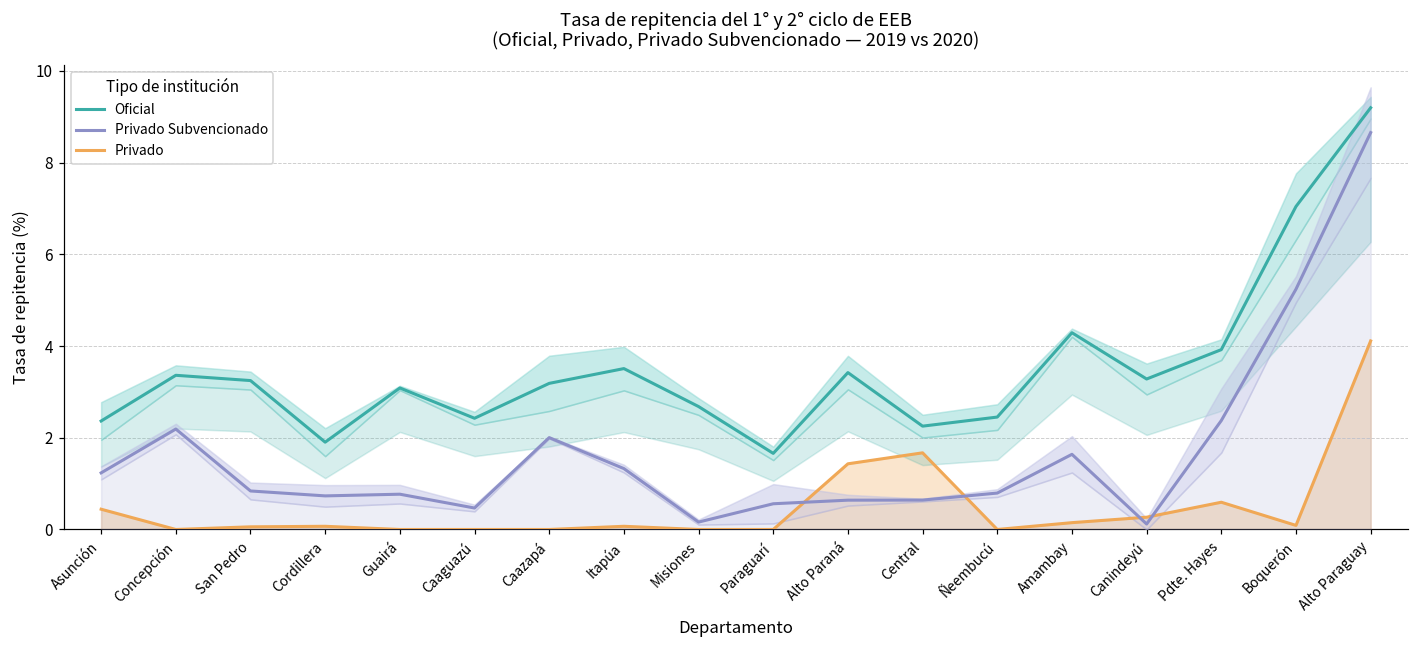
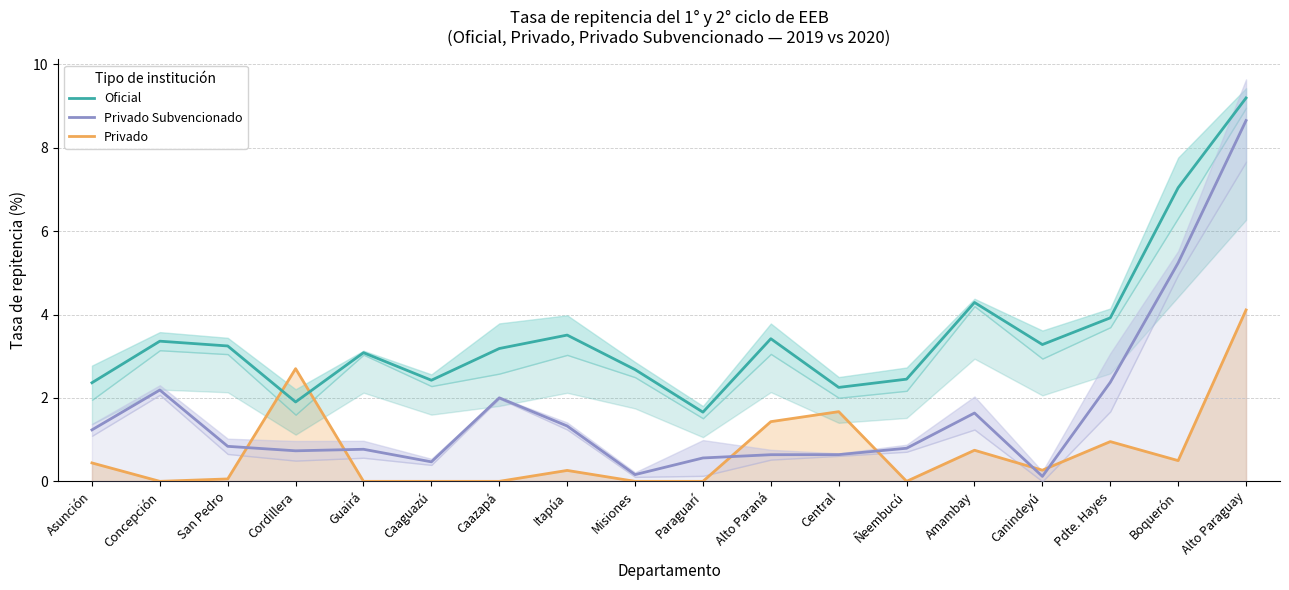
  {
    "Privado": {
      "Asunción": 0.4,
      "Concepción": 0.0,
      "San Pedro": 0.1,
-     "Cordillera": 0.1,
+     "Cordillera": 2.7,
      "Guairá": 0.0,
      "Caaguazú": 0.0,
      "Caazapá": 0.0,
-     "Itapúa": 0.1,
+     "Itapúa": 0.3,
      "Misiones": 0.0,
      "Paraguarí": 0.0,
      "Alto Paraná": 1.4,
      "Central": 1.7,
      "Ñeembucú": 0.0,
-     "Amambay": 0.1,
-     "Pdte. Hayes": 0.6,
-     "Boquerón": 0.1,
+     "Amambay": 0.7,
+     "Pdte. Hayes": 1.0,
+     "Boquerón": 0.5,
      "Alto Paraguay": 4.1
    }
  }
